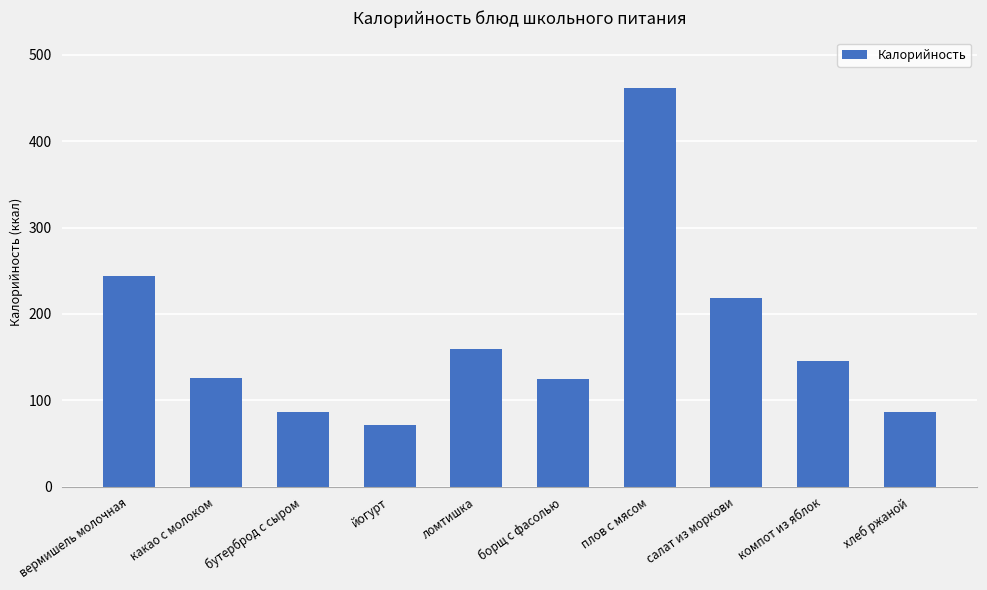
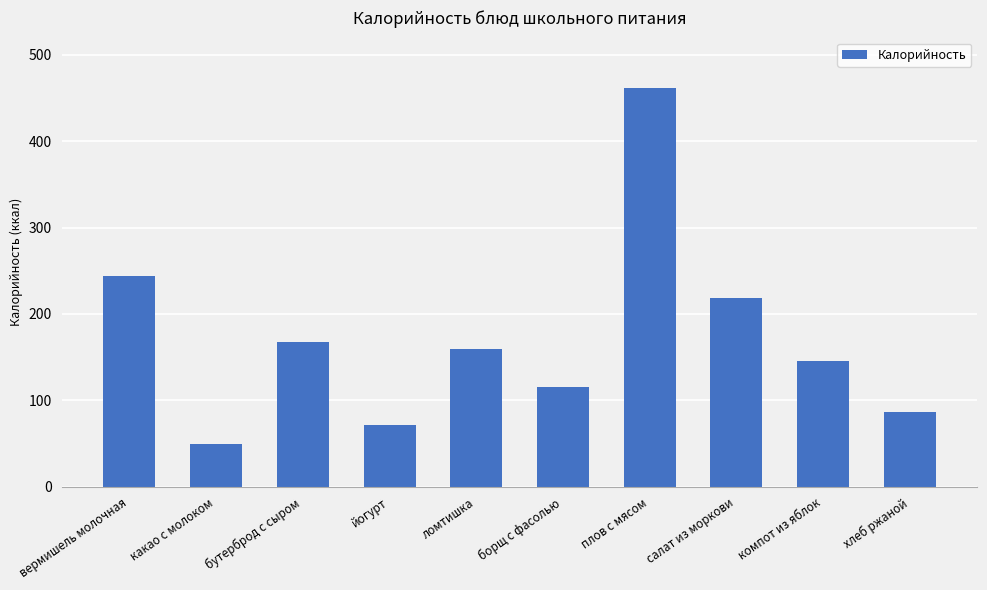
  {
    "вермишель молочная": 240,
-   "какао с молоком": 130,
-   "бутерброд с сыром": 90,
+   "какао с молоком": 50,
+   "бутерброд с сыром": 170,
    "йогурт": 70,
    "ломтишка": 160,
-   "борщ с фасолью": 130,
+   "борщ с фасолью": 120,
    "плов с мясом": 460,
    "салат из моркови": 220,
    "компот из яблок": 150,
    "хлеб ржаной": 90
  }
